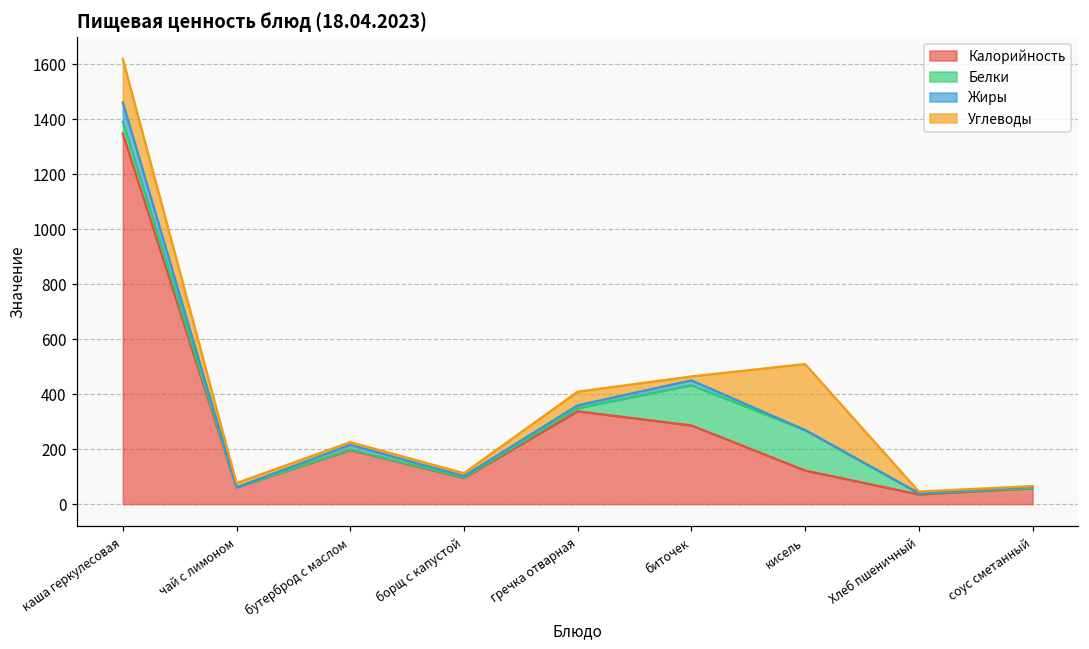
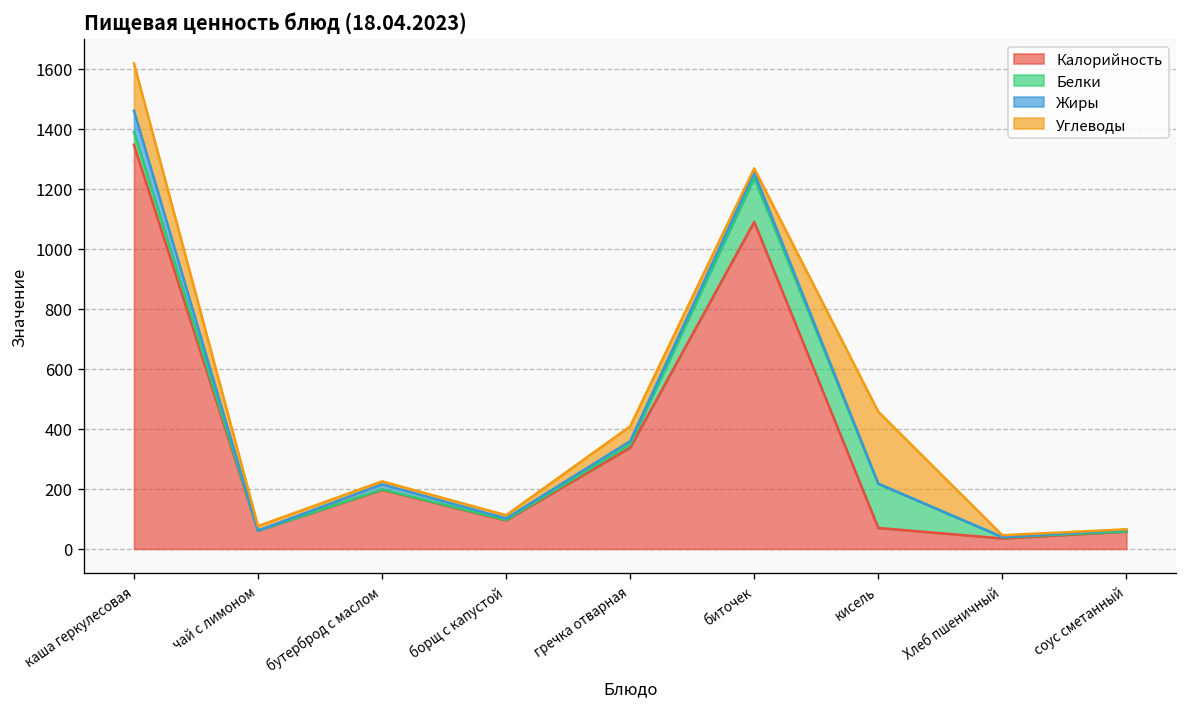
  {
    "Калорийность": {
      "каша геркулесовая": 1350,
      "гречка отварная": 340,
-     "биточек": 290,
-     "кисель": 120
+     "биточек": 1090,
+     "кисель": 70
    },
    "Белки": {
      "каша геркулесовая": 40,
      "гречка отварная": 10,
      "биточек": 150
    },
    "Жиры": {
      "каша геркулесовая": 70,
      "гречка отварная": 10,
      "биточек": 20
    },
    "Углеводы": {
      "каша геркулесовая": 160,
      "чай с лимоном": 20,
      "борщ с капустой": 10,
      "гречка отварная": 50,
      "биточек": 10,
      "кисель": 240
    }
  }
